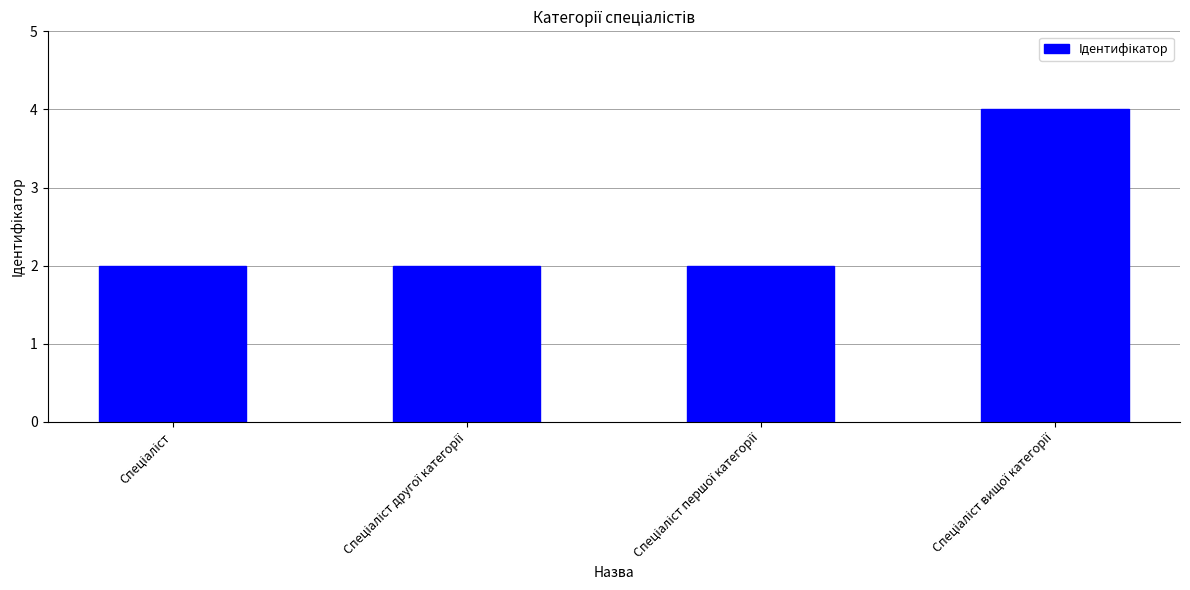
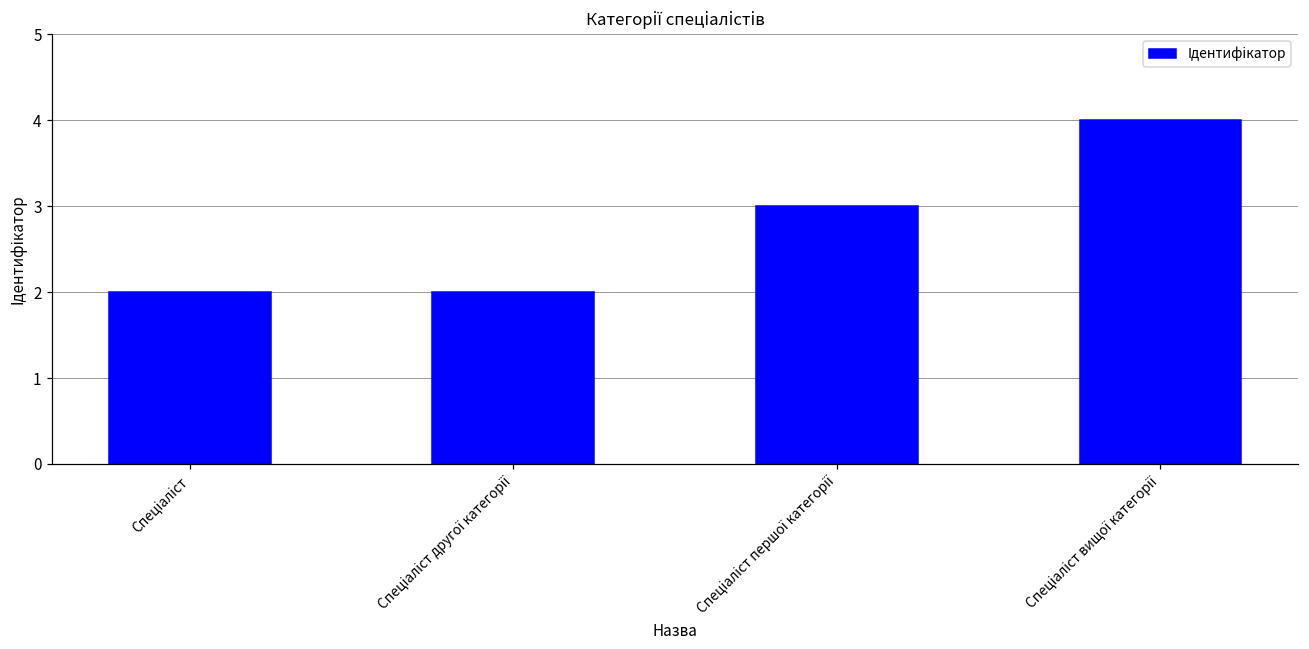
  {
    "Спеціаліст": 2,
    "Спеціаліст другої категорії": 2,
-   "Спеціаліст першої категорії": 2,
+   "Спеціаліст першої категорії": 3,
    "Спеціаліст вищої категорії": 4
  }
